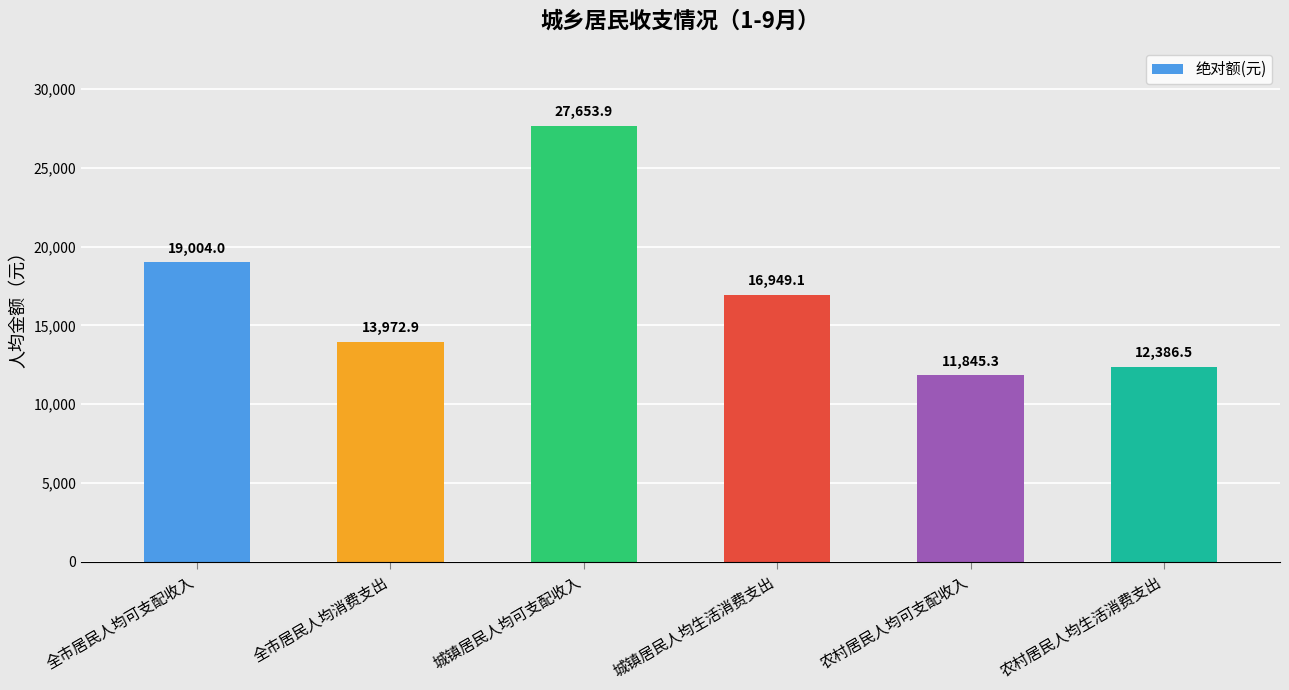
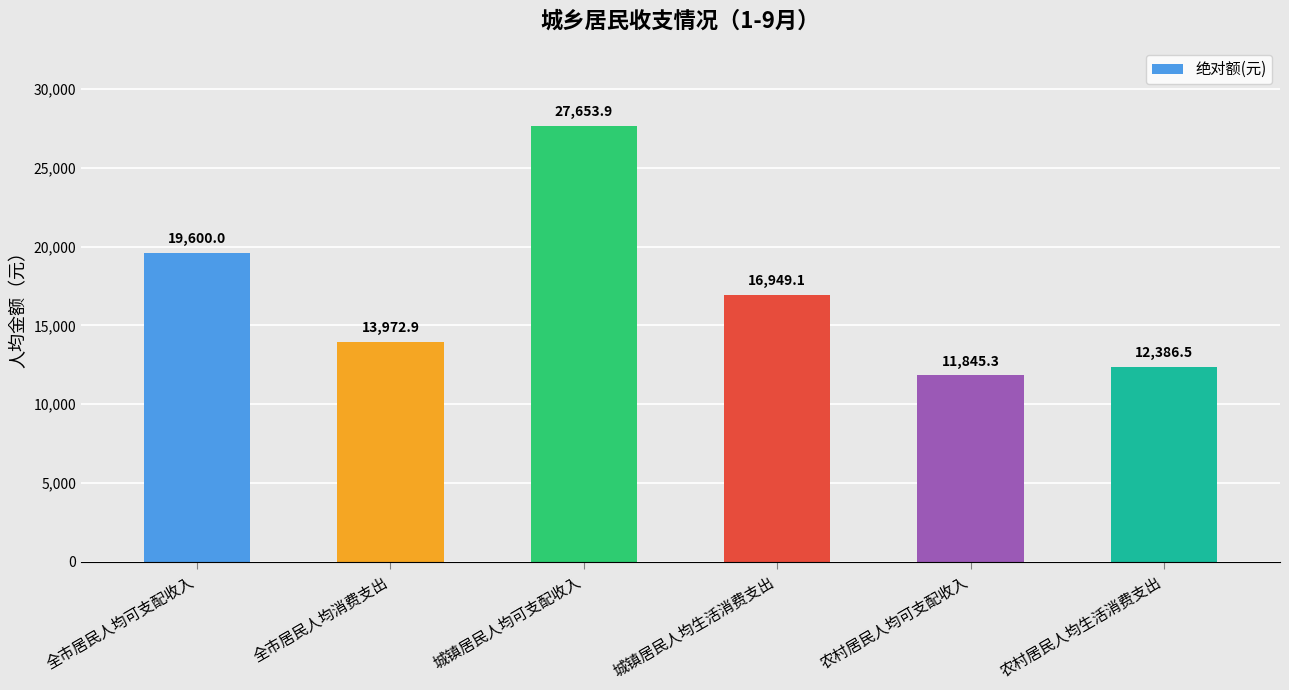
  {
-   "全市居民人均可支配收入": "19,004.0",
+   "全市居民人均可支配收入": "19,600.0",
    "全市居民人均消费支出": "13,972.9",
    "城镇居民人均可支配收入": "27,653.9",
    "城镇居民人均生活消费支出": "16,949.1",
    "农村居民人均可支配收入": "11,845.3",
    "农村居民人均生活消费支出": "12,386.5"
  }
